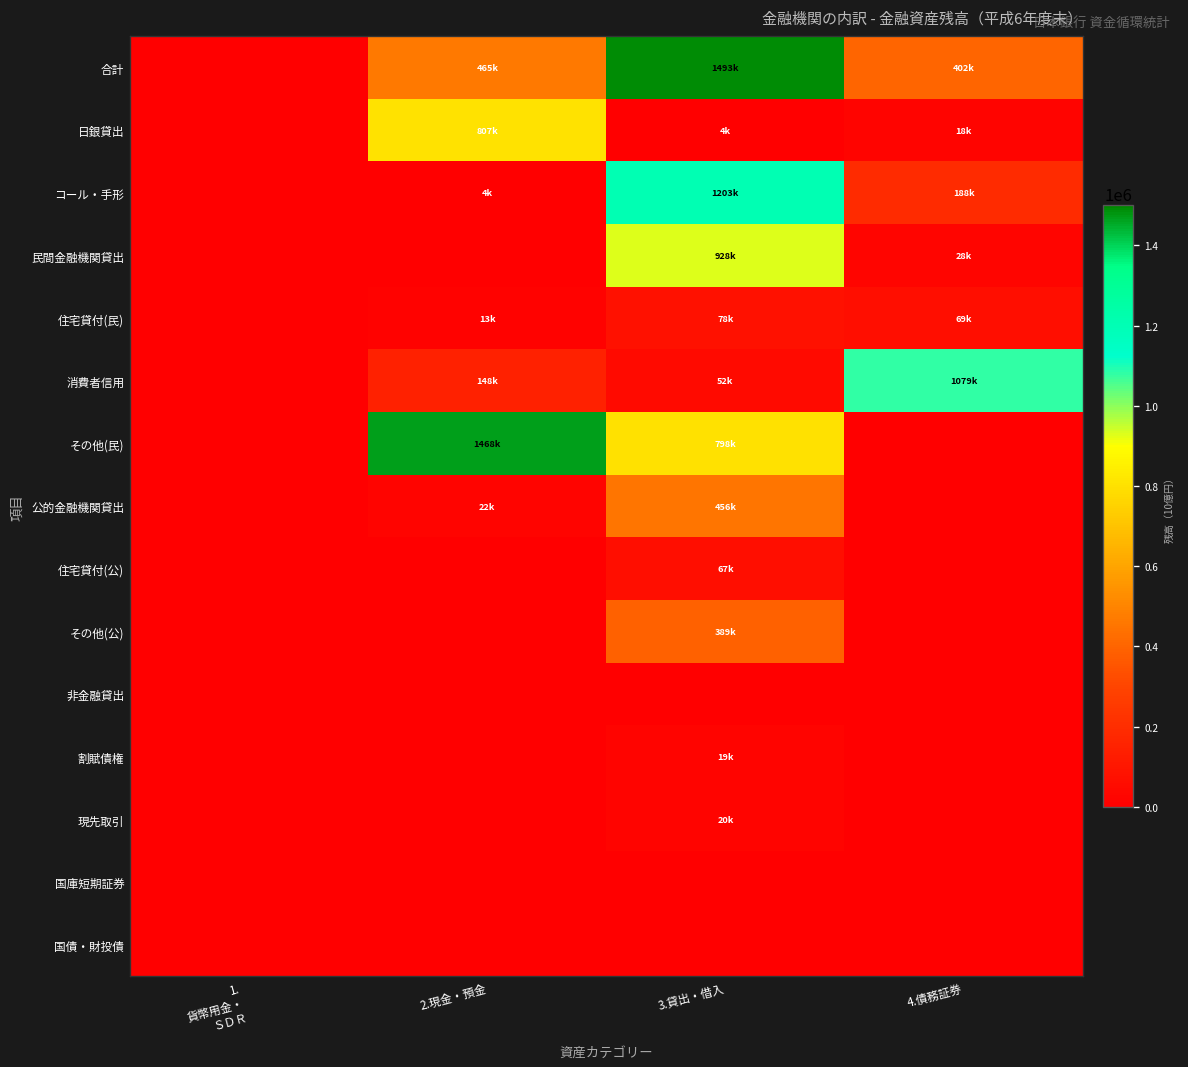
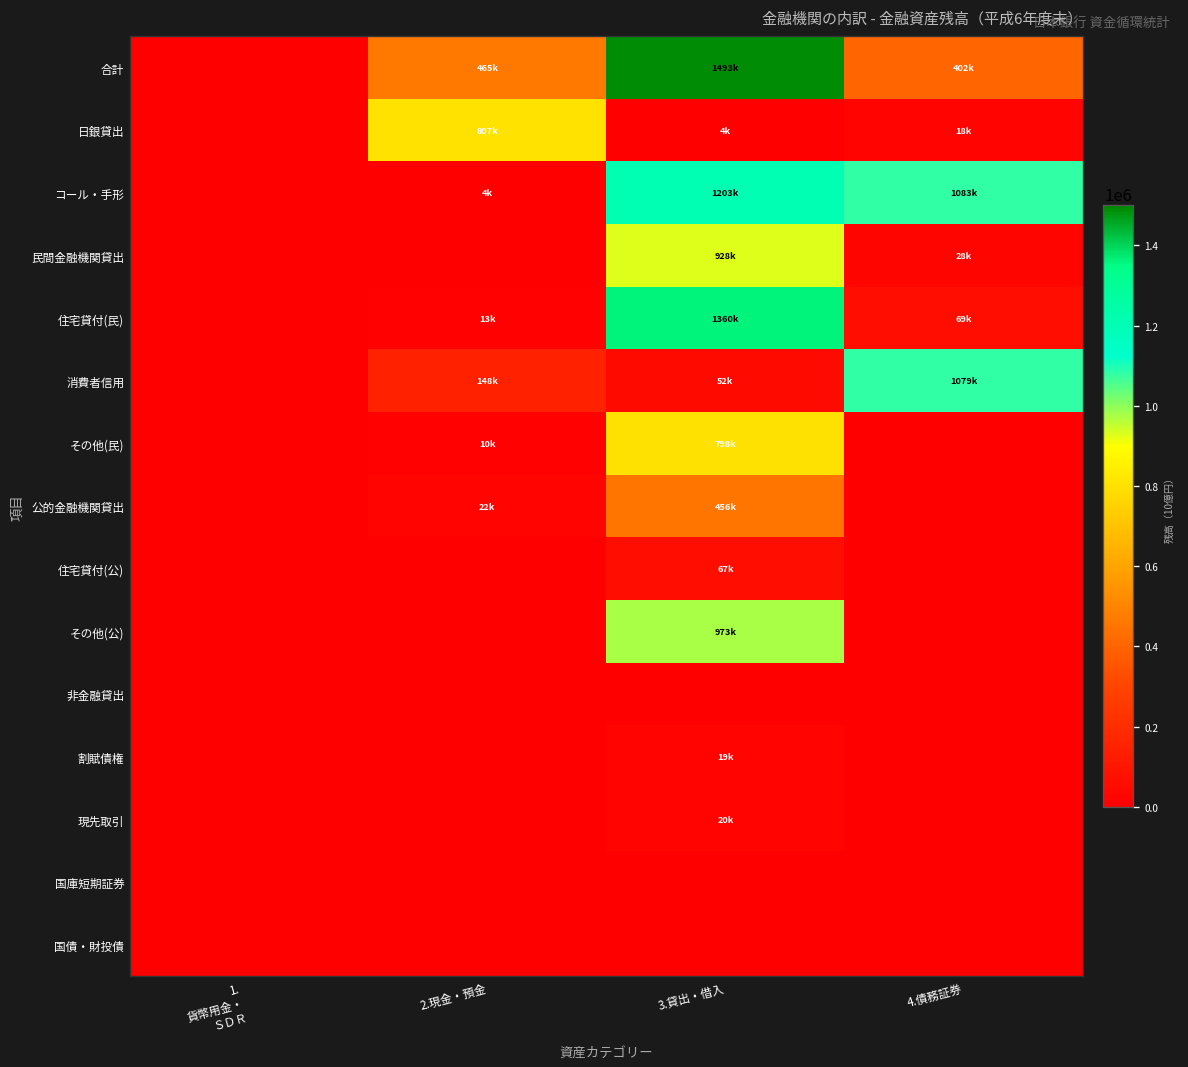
  {
    "合計": {
      "2.現金・預金": "465k",
      "3.貸出・借入": "1493k",
      "4.債務証券": "402k"
    },
    "日銀貸出": {
      "2.現金・預金": "807k",
      "3.貸出・借入": "4k",
      "4.債務証券": "18k"
    },
    "コール・手形": {
      "2.現金・預金": "4k",
      "3.貸出・借入": "1203k",
-     "4.債務証券": "188k"
+     "4.債務証券": "1083k"
    },
    "民間金融機関貸出": {
      "3.貸出・借入": "928k",
      "4.債務証券": "28k"
    },
    "住宅貸付(民)": {
      "2.現金・預金": "13k",
-     "3.貸出・借入": "78k",
+     "3.貸出・借入": "1360k",
      "4.債務証券": "69k"
    },
    "消費者信用": {
      "2.現金・預金": "148k",
      "3.貸出・借入": "52k",
      "4.債務証券": "1079k"
    },
    "その他(民)": {
-     "2.現金・預金": "1468k",
+     "2.現金・預金": "10k",
      "3.貸出・借入": "798k"
    },
    "公的金融機関貸出": {
      "2.現金・預金": "22k",
      "3.貸出・借入": "456k"
    },
    "住宅貸付(公)": {
      "3.貸出・借入": "67k"
    },
    "その他(公)": {
-     "3.貸出・借入": "389k"
+     "3.貸出・借入": "973k"
    },
    "割賦債権": {
      "3.貸出・借入": "19k"
    },
    "現先取引": {
      "3.貸出・借入": "20k"
    }
  }
